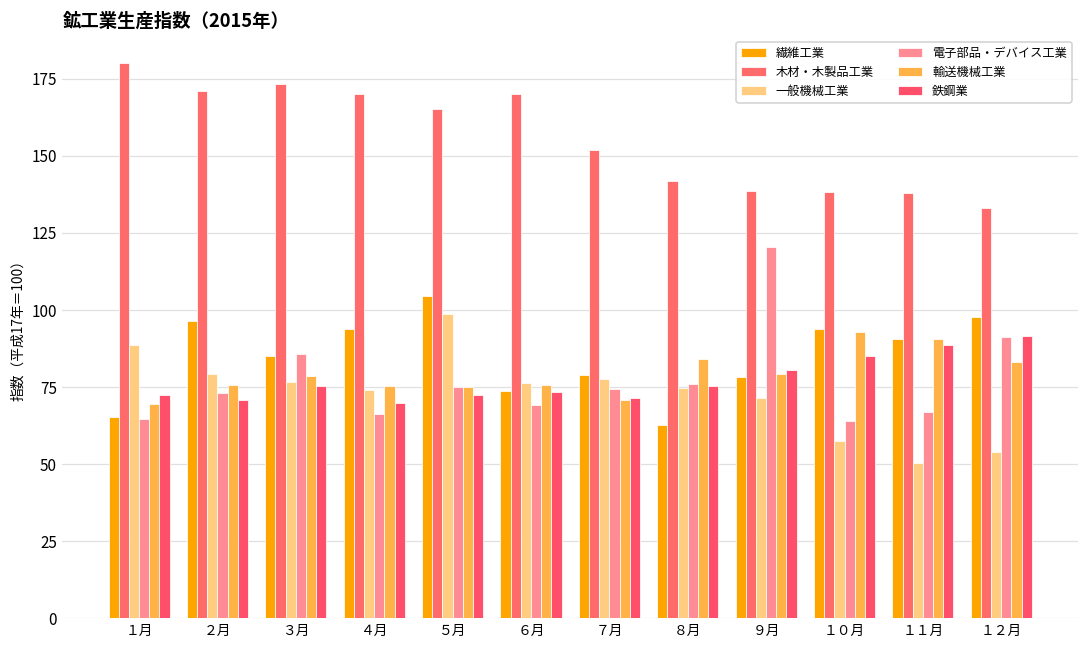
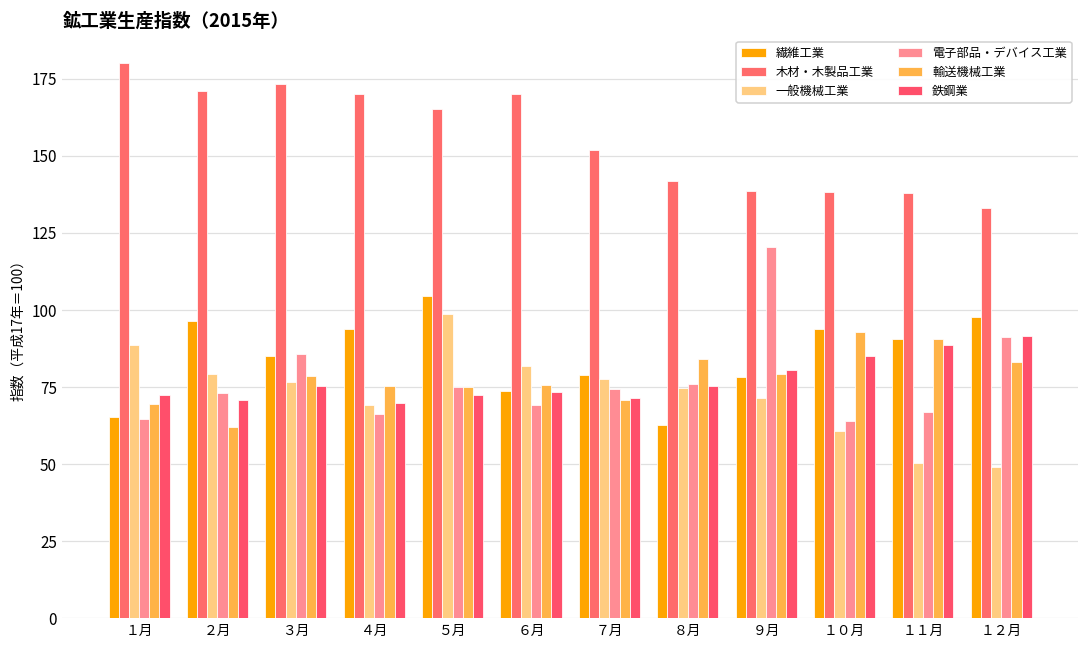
  {
    "繊維工業": {
      "１月": 65,
      "２月": 96,
      "３月": 85,
      "４月": 94,
      "５月": 105,
      "６月": 74,
      "７月": 79,
      "８月": 63,
      "９月": 78,
      "１０月": 94,
      "１１月": 91,
      "１２月": 98
    },
    "一般機械工業": {
      "１月": 89,
      "２月": 79,
      "３月": 77,
-     "４月": 74,
+     "４月": 69,
      "５月": 99,
-     "６月": 76,
+     "６月": 82,
      "７月": 78,
      "８月": 75,
      "９月": 72,
-     "１０月": 58,
+     "１０月": 61,
      "１１月": 50,
-     "１２月": 54
+     "１２月": 49
    },
    "輸送機械工業": {
      "１月": 69,
-     "２月": 76,
+     "２月": 62,
      "３月": 79,
      "４月": 75,
      "５月": 75,
      "６月": 76,
      "７月": 71,
      "８月": 84,
      "９月": 79,
      "１０月": 93,
      "１１月": 91,
      "１２月": 83
    }
  }
